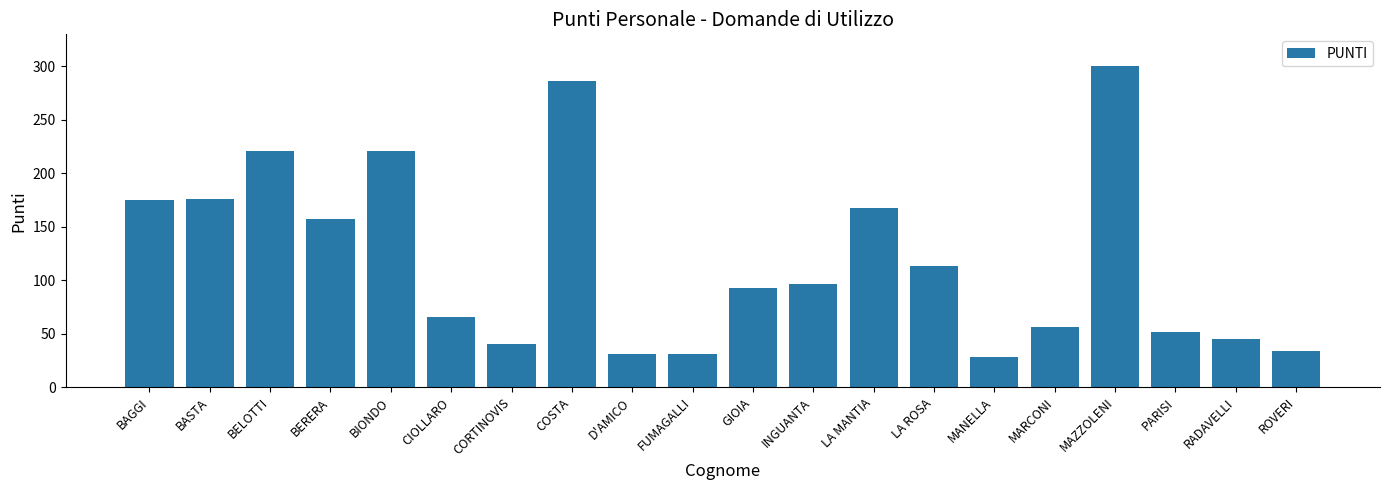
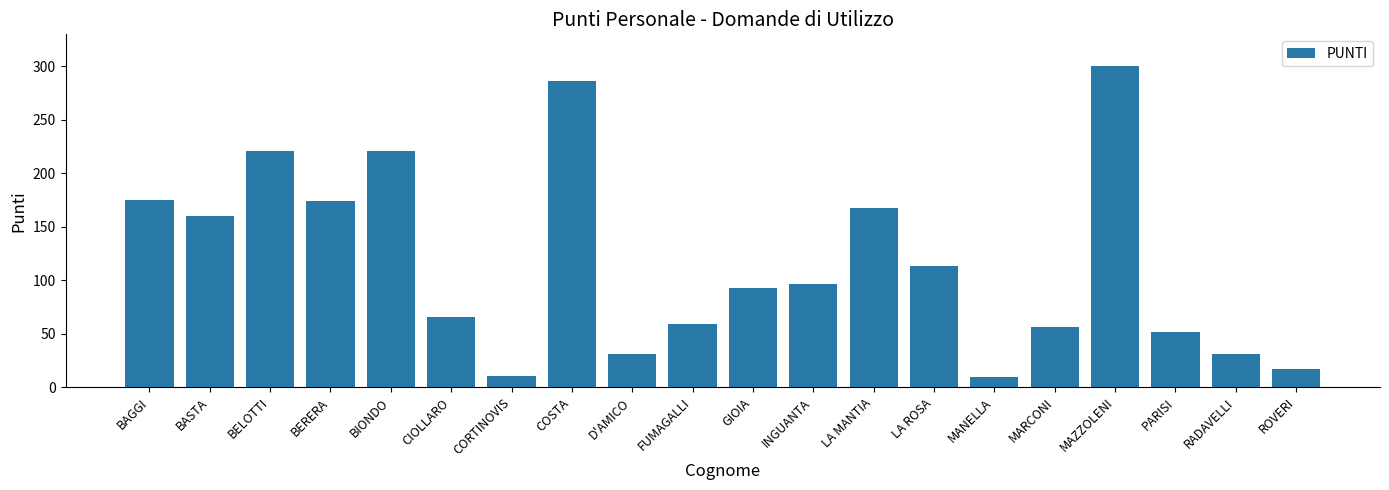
  {
    "BAGGI": 175,
-   "BASTA": 176,
+   "BASTA": 160,
    "BELOTTI": 221,
-   "BERERA": 157,
+   "BERERA": 174,
    "BIONDO": 221,
    "CIOLLARO": 66,
-   "CORTINOVIS": 40,
+   "CORTINOVIS": 10,
    "COSTA": 286,
    "D'AMICO": 31,
-   "FUMAGALLI": 31,
+   "FUMAGALLI": 59,
    "GIOIA": 93,
    "INGUANTA": 96,
    "LA MANTIA": 168,
    "LA ROSA": 113,
-   "MANELLA": 28,
+   "MANELLA": 9,
    "MARCONI": 56,
    "MAZZOLENI": 300,
    "PARISI": 52,
-   "RADAVELLI": 45,
-   "ROVERI": 34
+   "RADAVELLI": 31,
+   "ROVERI": 17
  }
